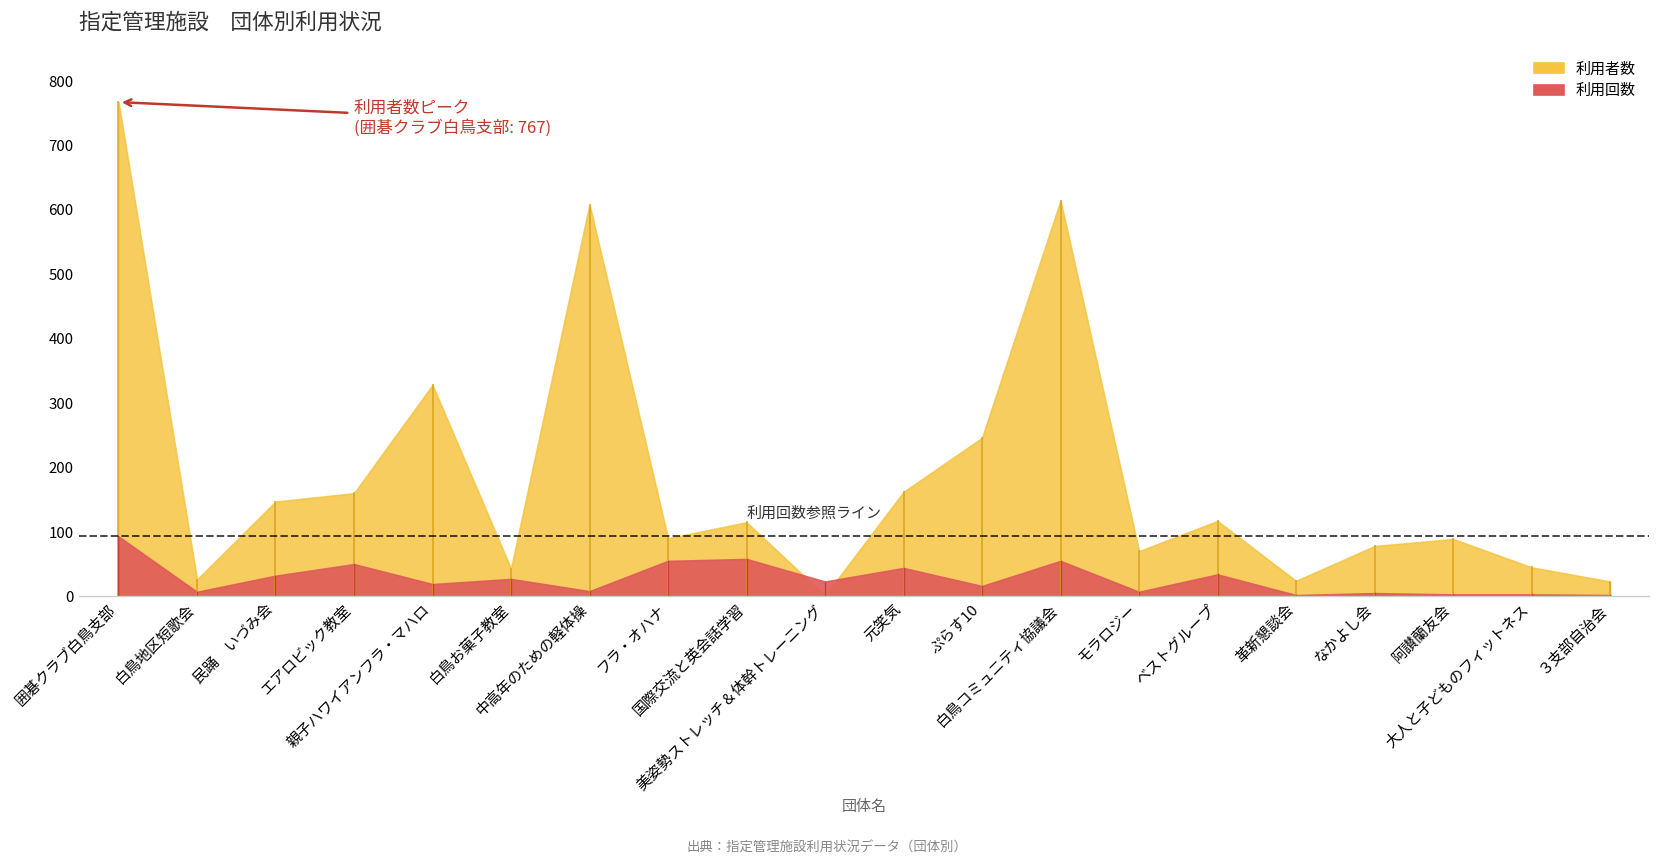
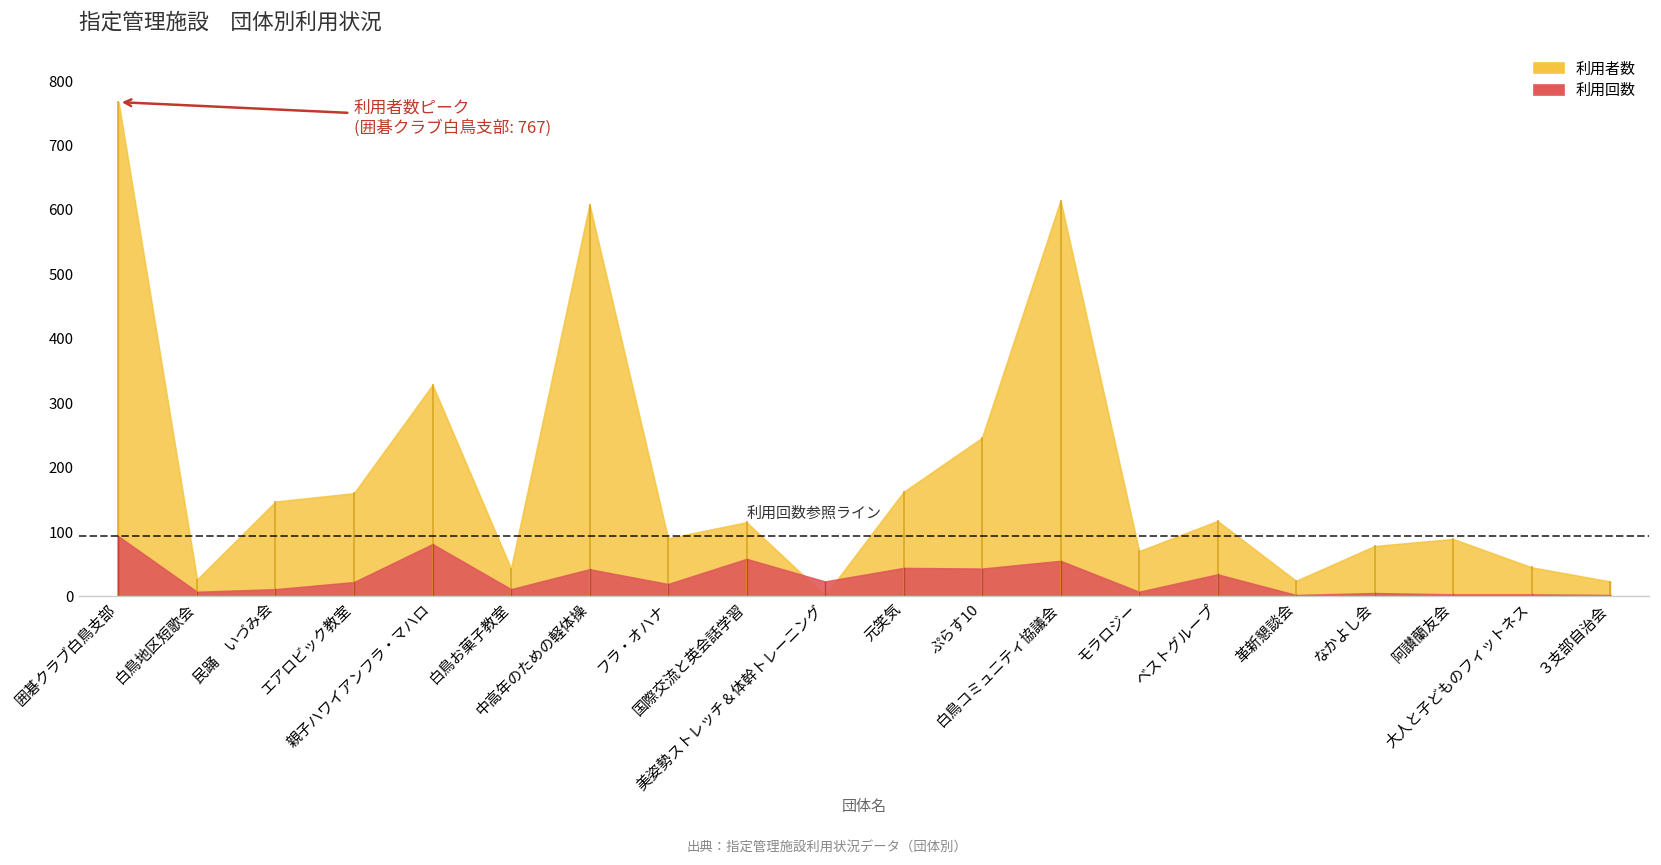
  {
    "利用回数": {
-     "民踊 いづみ会": 30,
-     "エアロビック教室": 50,
-     "親子ハワイアンフラ・マハロ": 20,
-     "白鳥お菓子教室": 30,
-     "中高年のための軽体操": 10,
-     "フラ・オハナ": 60,
-     "ぷらす10": 20
+     "民踊 いづみ会": 10,
+     "エアロビック教室": 20,
+     "親子ハワイアンフラ・マハロ": 80,
+     "白鳥お菓子教室": 10,
+     "中高年のための軽体操": 40,
+     "フラ・オハナ": 20,
+     "ぷらす10": 40
    }
  }
